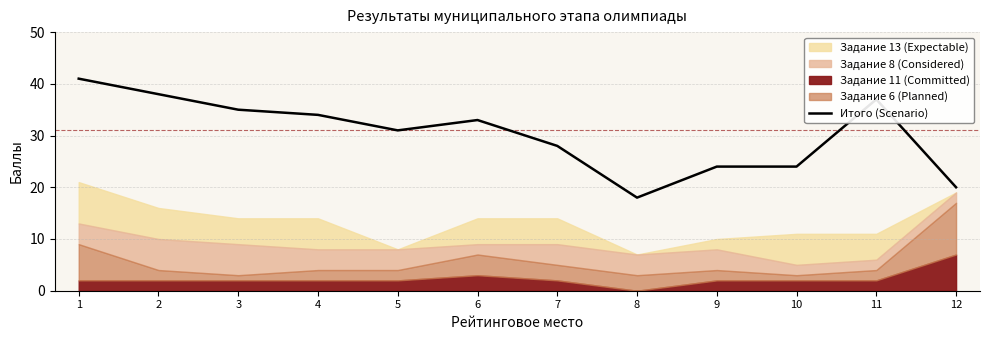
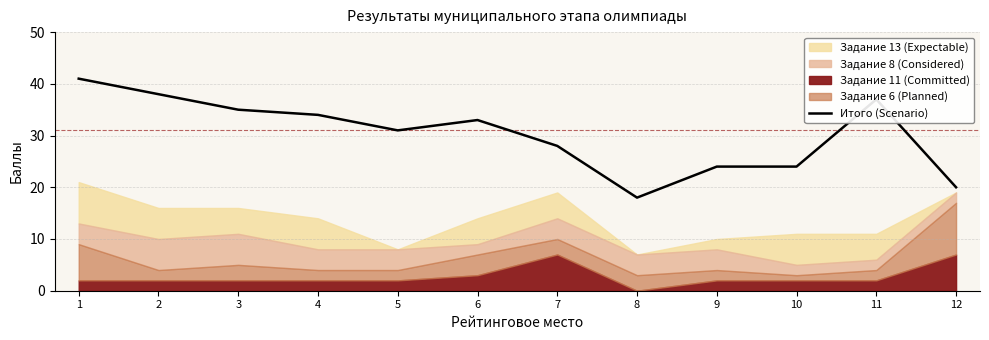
  {
    "Итого (Scenario)": {
      "1": 41,
      "2": 38,
      "3": 35,
      "4": 34,
      "5": 31,
      "6": 33,
      "7": 28,
      "8": 18,
      "9": 24,
      "10": 24,
      "12": 20
    },
    "Задание 11 (Committed)": {
      "1": 2,
      "2": 2,
      "3": 2,
      "4": 2,
      "5": 2,
      "6": 3,
-     "7": 2,
+     "7": 7,
      "8": 0,
      "9": 2,
      "10": 2,
      "11": 2,
      "12": 7
    },
    "Задание 6 (Planned)": {
      "1": 7,
      "2": 2,
-     "3": 1,
+     "3": 3,
      "4": 2,
      "5": 2,
      "6": 4,
      "7": 3,
      "8": 3,
      "9": 2,
      "10": 1,
      "11": 2,
      "12": 10
    }
  }
